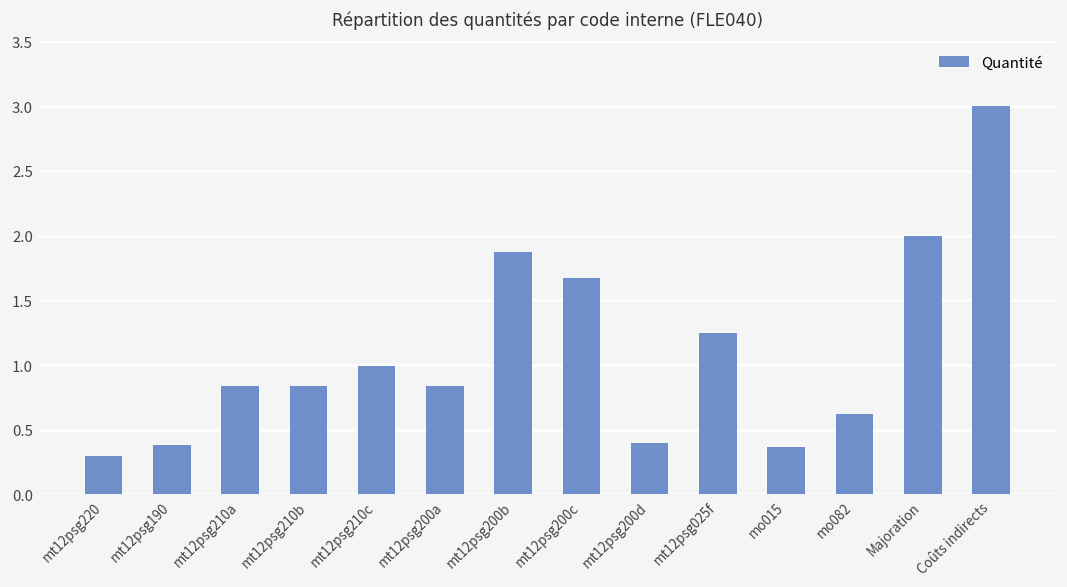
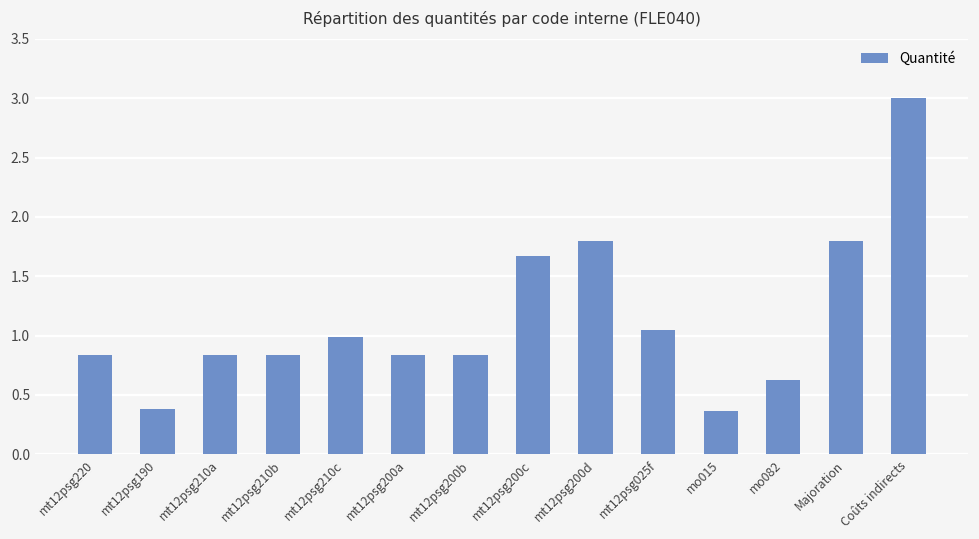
  {
-   "mt12psg220": 0.30,
+   "mt12psg220": 0.84,
    "mt12psg190": 0.38,
    "mt12psg210a": 0.84,
    "mt12psg210b": 0.84,
    "mt12psg210c": 0.99,
    "mt12psg200a": 0.84,
-   "mt12psg200b": 1.87,
+   "mt12psg200b": 0.84,
    "mt12psg200c": 1.67,
-   "mt12psg200d": 0.4,
-   "mt12psg025f": 1.25,
+   "mt12psg200d": 1.8,
+   "mt12psg025f": 1.05,
    "mo015": 0.37,
    "mo082": 0.62,
-   "Majoration": 2.0,
+   "Majoration": 1.8,
    "Coûts indirects": 3.00
  }
